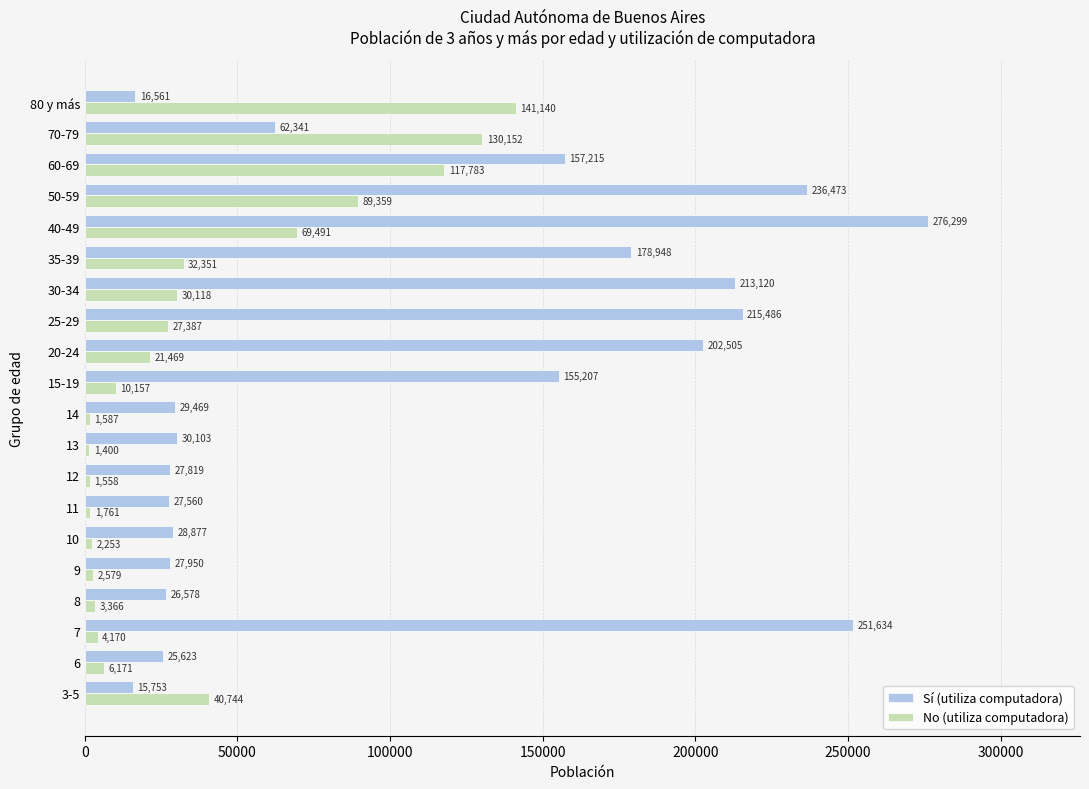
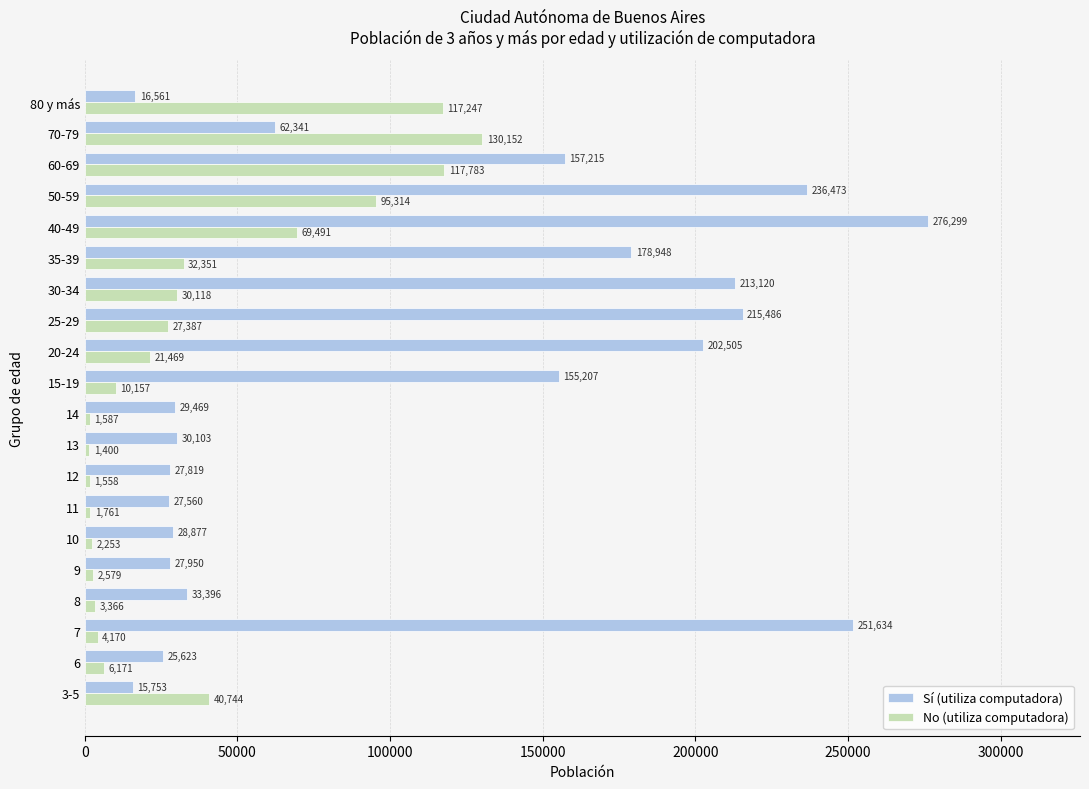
  {
    "Sí (utiliza computadora)": {
      "80 y más": "16,561",
      "70-79": "62,341",
      "60-69": "157,215",
      "50-59": "236,473",
      "40-49": "276,299",
      "35-39": "178,948",
      "30-34": "213,120",
      "25-29": "215,486",
      "20-24": "202,505",
      "15-19": "155,207",
      "14": "29,469",
      "13": "30,103",
      "12": "27,819",
      "11": "27,560",
      "10": "28,877",
      "9": "27,950",
-     "8": "26,578",
+     "8": "33,396",
      "7": "251,634",
      "6": "25,623",
      "3-5": "15,753"
    },
    "No (utiliza computadora)": {
-     "80 y más": "141,140",
+     "80 y más": "117,247",
      "70-79": "130,152",
      "60-69": "117,783",
-     "50-59": "89,359",
+     "50-59": "95,314",
      "40-49": "69,491",
      "35-39": "32,351",
      "30-34": "30,118",
      "25-29": "27,387",
      "20-24": "21,469",
      "15-19": "10,157",
      "14": "1,587",
      "13": "1,400",
      "12": "1,558",
      "11": "1,761",
      "10": "2,253",
      "9": "2,579",
      "8": "3,366",
      "7": "4,170",
      "6": "6,171",
      "3-5": "40,744"
    }
  }
